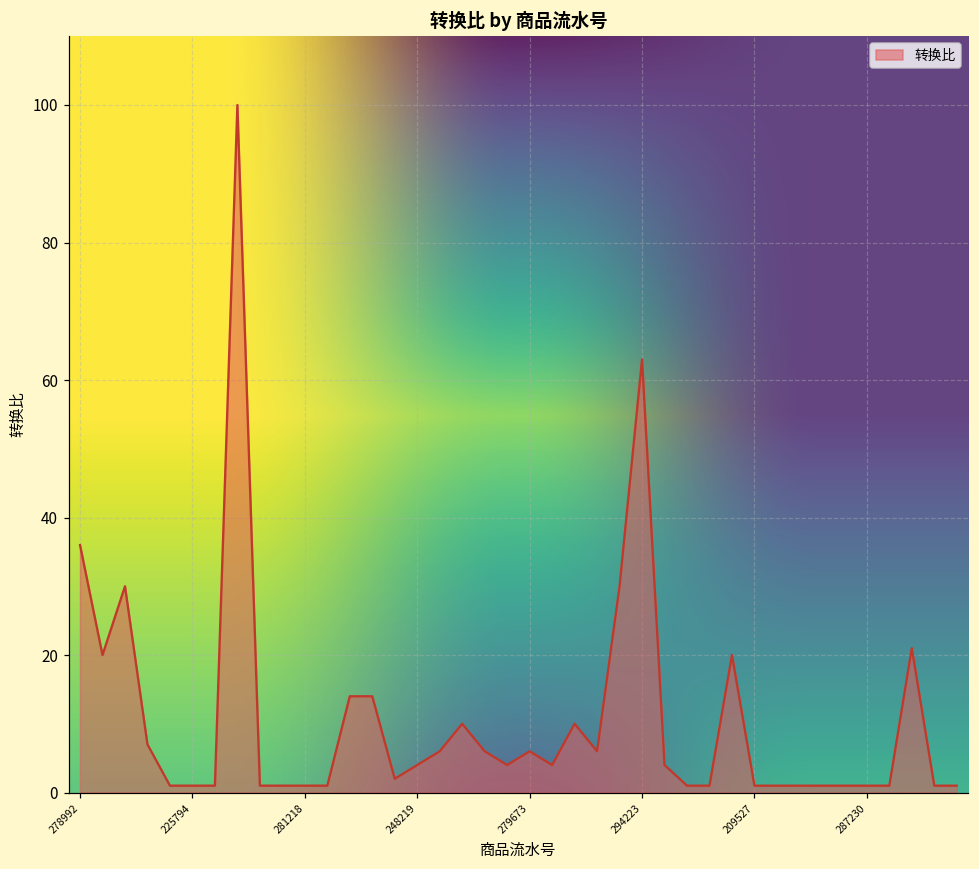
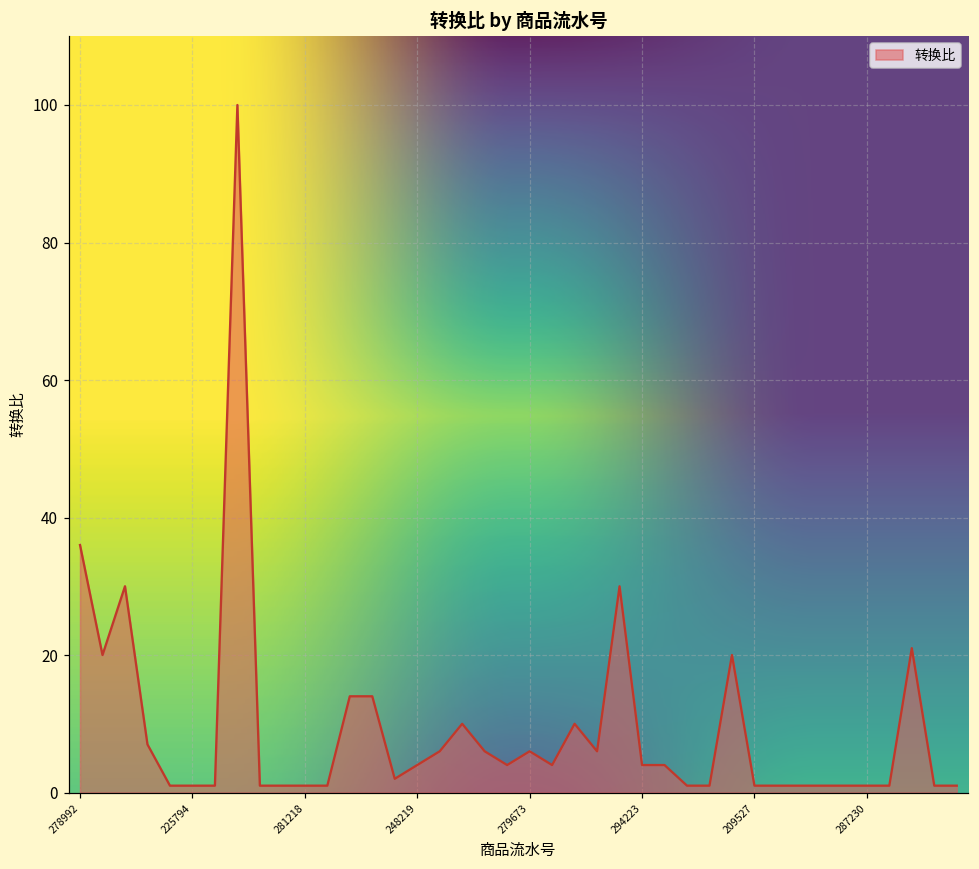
  {
    "278992": 36,
    "225794": 1,
    "281218": 1,
    "248219": 4,
    "279673": 6,
-   "294223": 63,
+   "294223": 4,
    "209527": 1,
    "287230": 1
  }
